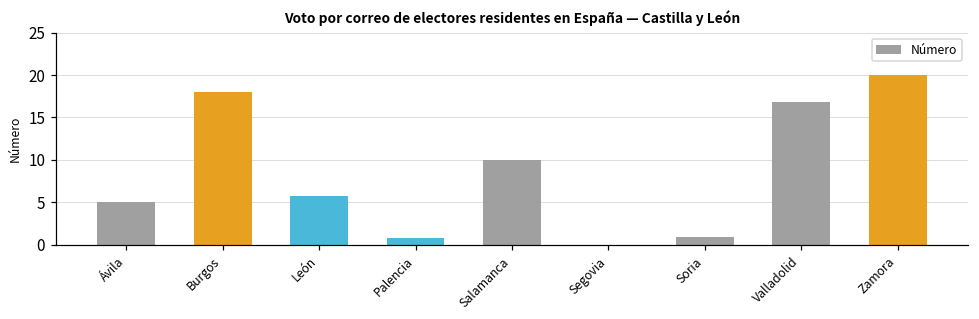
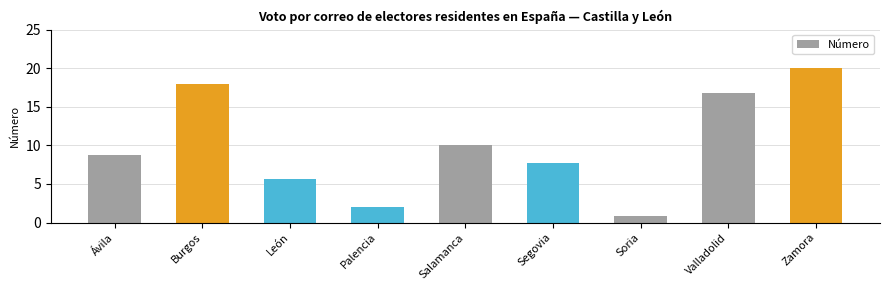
  {
-   "Ávila": 5,
+   "Ávila": 9,
    "Burgos": 18,
    "León": 6,
-   "Palencia": 1,
+   "Palencia": 2,
    "Salamanca": 10,
-   "Segovia": 0,
+   "Segovia": 8,
    "Soria": 1,
    "Valladolid": 17,
    "Zamora": 20
  }
